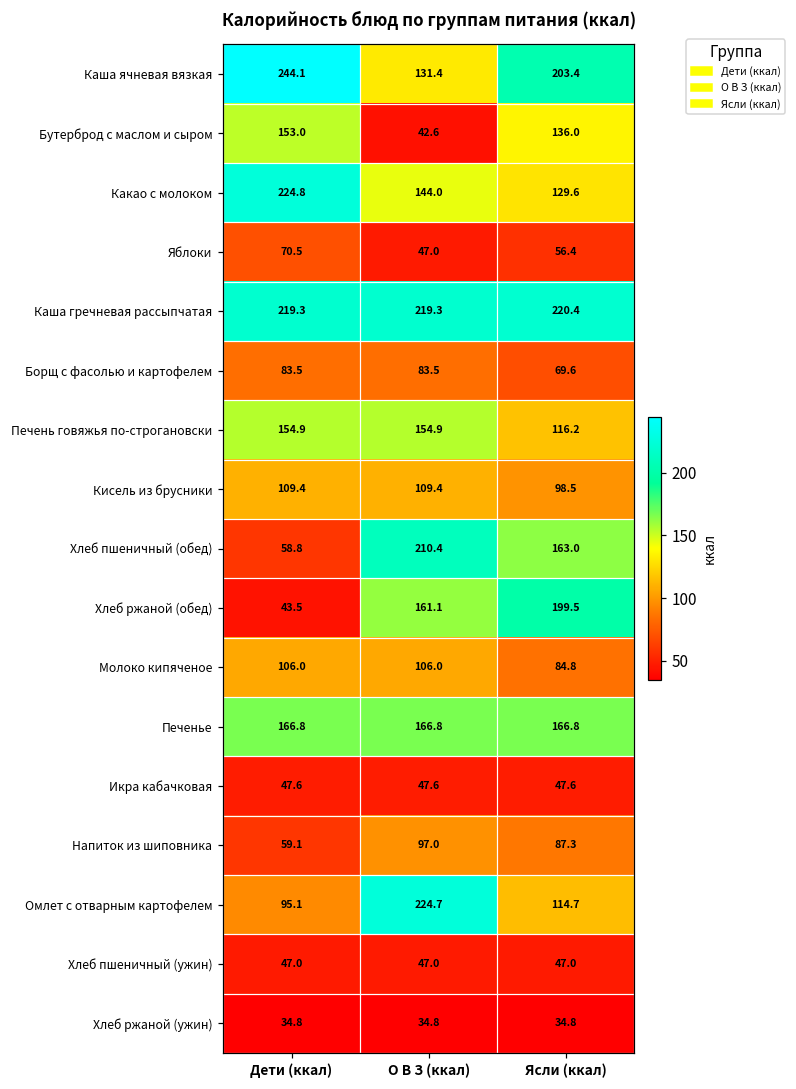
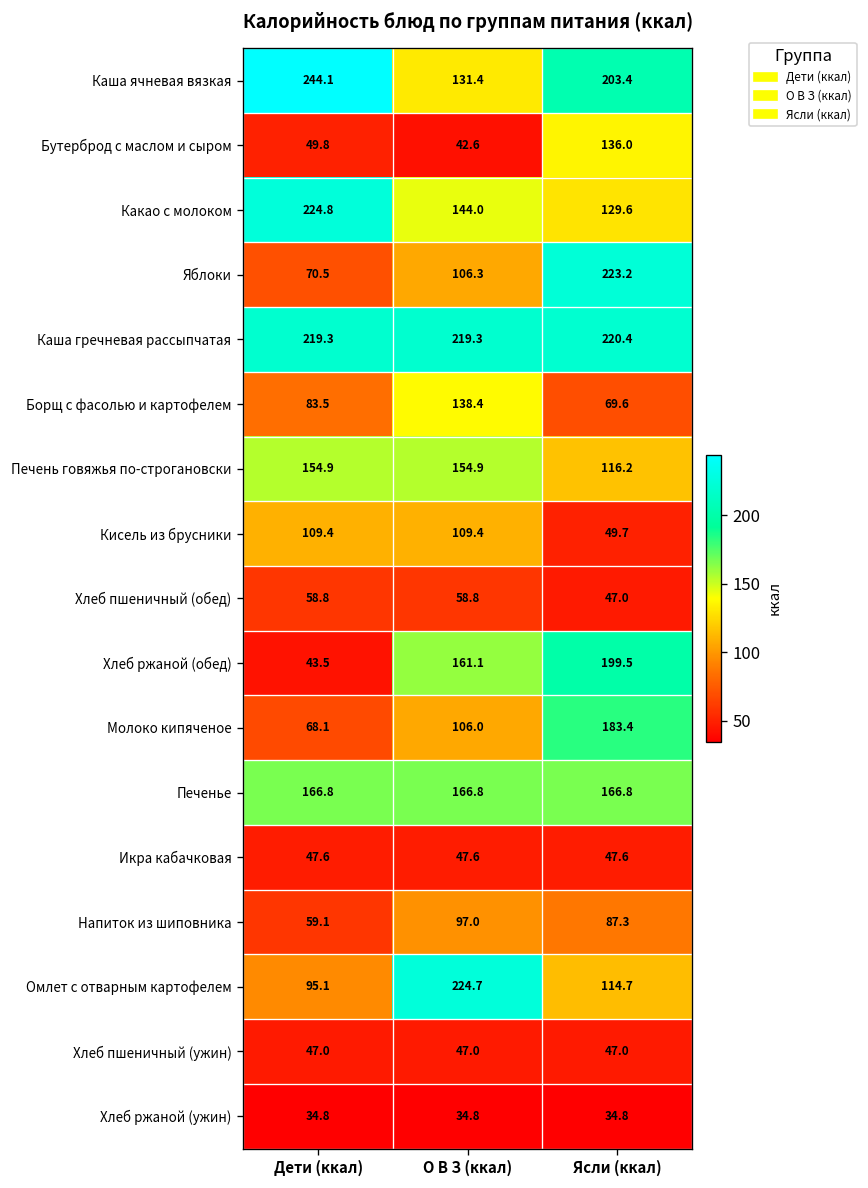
  {
    "Каша ячневая вязкая": {
      "Дети (ккал)": 244.1,
      "О В З (ккал)": 131.4,
      "Ясли (ккал)": 203.4
    },
    "Бутерброд с маслом и сыром": {
-     "Дети (ккал)": 153.0,
+     "Дети (ккал)": 49.8,
      "О В З (ккал)": 42.6,
      "Ясли (ккал)": 136.0
    },
    "Какао с молоком": {
      "Дети (ккал)": 224.8,
      "О В З (ккал)": 144.0,
      "Ясли (ккал)": 129.6
    },
    "Яблоки": {
      "Дети (ккал)": 70.5,
-     "О В З (ккал)": 47.0,
-     "Ясли (ккал)": 56.4
+     "О В З (ккал)": 106.3,
+     "Ясли (ккал)": 223.2
    },
    "Каша гречневая рассыпчатая": {
      "Дети (ккал)": 219.3,
      "О В З (ккал)": 219.3,
      "Ясли (ккал)": 220.4
    },
    "Борщ с фасолью и картофелем": {
      "Дети (ккал)": 83.5,
-     "О В З (ккал)": 83.5,
+     "О В З (ккал)": 138.4,
      "Ясли (ккал)": 69.6
    },
    "Печень говяжья по-строгановски": {
      "Дети (ккал)": 154.9,
      "О В З (ккал)": 154.9,
      "Ясли (ккал)": 116.2
    },
    "Кисель из брусники": {
      "Дети (ккал)": 109.4,
      "О В З (ккал)": 109.4,
-     "Ясли (ккал)": 98.5
+     "Ясли (ккал)": 49.7
    },
    "Хлеб пшеничный (обед)": {
      "Дети (ккал)": 58.8,
-     "О В З (ккал)": 210.4,
-     "Ясли (ккал)": 163.0
+     "О В З (ккал)": 58.8,
+     "Ясли (ккал)": 47.0
    },
    "Хлеб ржаной (обед)": {
      "Дети (ккал)": 43.5,
      "О В З (ккал)": 161.1,
      "Ясли (ккал)": 199.5
    },
    "Молоко кипяченое": {
-     "Дети (ккал)": 106.0,
+     "Дети (ккал)": 68.1,
      "О В З (ккал)": 106.0,
-     "Ясли (ккал)": 84.8
+     "Ясли (ккал)": 183.4
    },
    "Печенье": {
      "Дети (ккал)": 166.8,
      "О В З (ккал)": 166.8,
      "Ясли (ккал)": 166.8
    },
    "Икра кабачковая": {
      "Дети (ккал)": 47.6,
      "О В З (ккал)": 47.6,
      "Ясли (ккал)": 47.6
    },
    "Напиток из шиповника": {
      "Дети (ккал)": 59.1,
      "О В З (ккал)": 97.0,
      "Ясли (ккал)": 87.3
    },
    "Омлет с отварным картофелем": {
      "Дети (ккал)": 95.1,
      "О В З (ккал)": 224.7,
      "Ясли (ккал)": 114.7
    },
    "Хлеб пшеничный (ужин)": {
      "Дети (ккал)": 47.0,
      "О В З (ккал)": 47.0,
      "Ясли (ккал)": 47.0
    },
    "Хлеб ржаной (ужин)": {
      "Дети (ккал)": 34.8,
      "О В З (ккал)": 34.8,
      "Ясли (ккал)": 34.8
    }
  }
